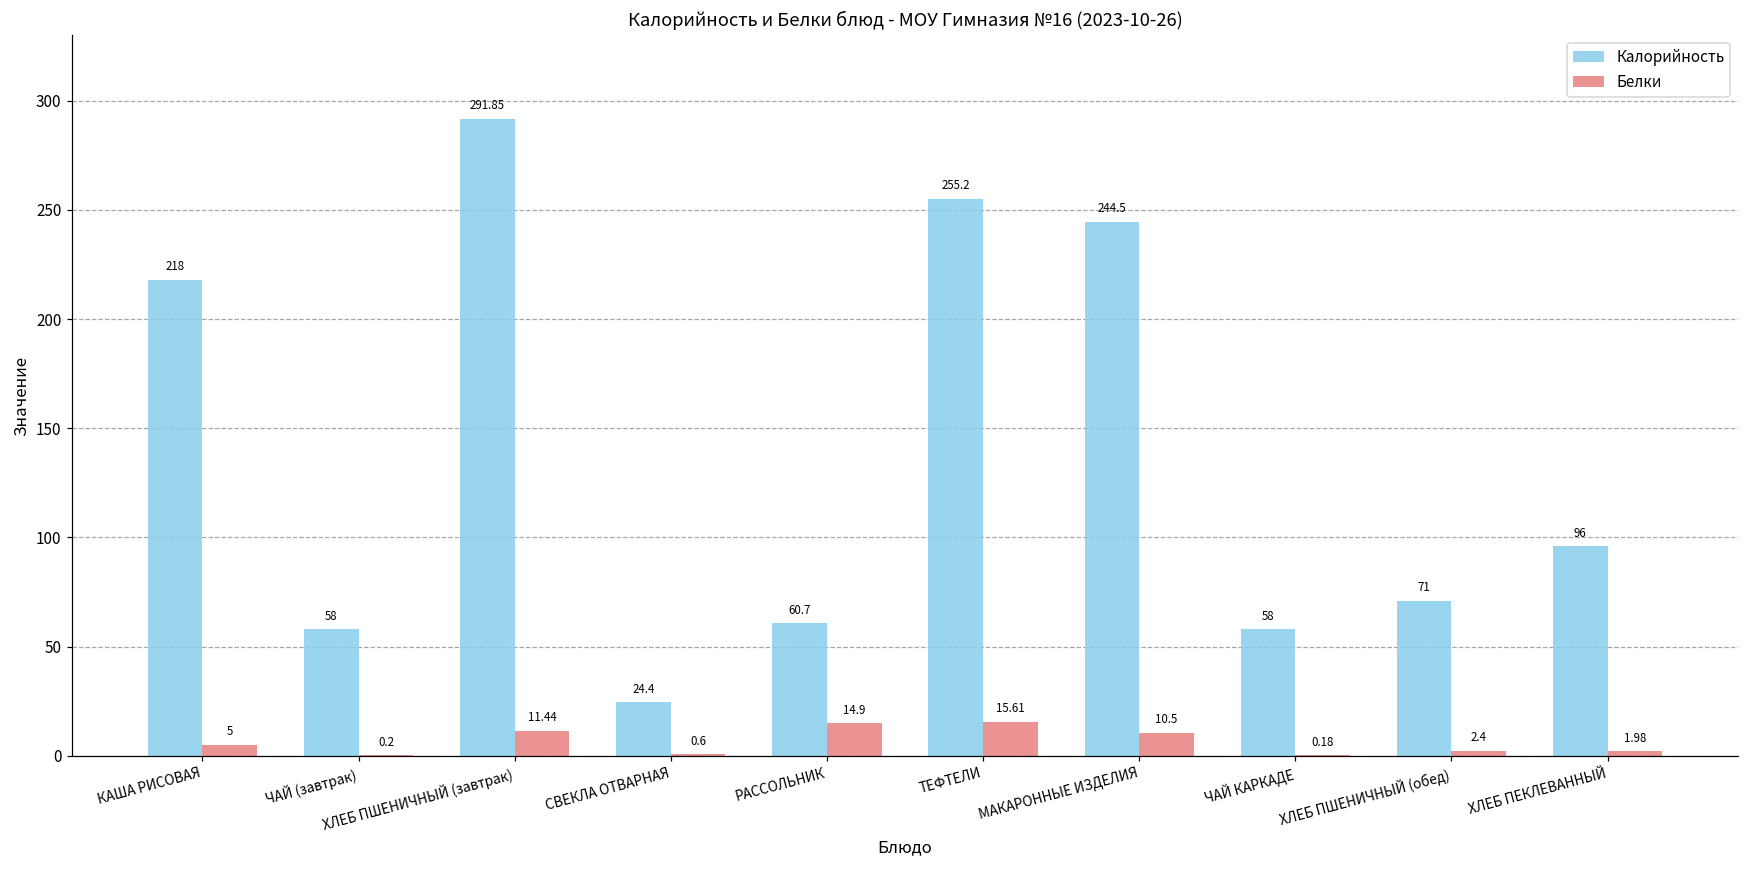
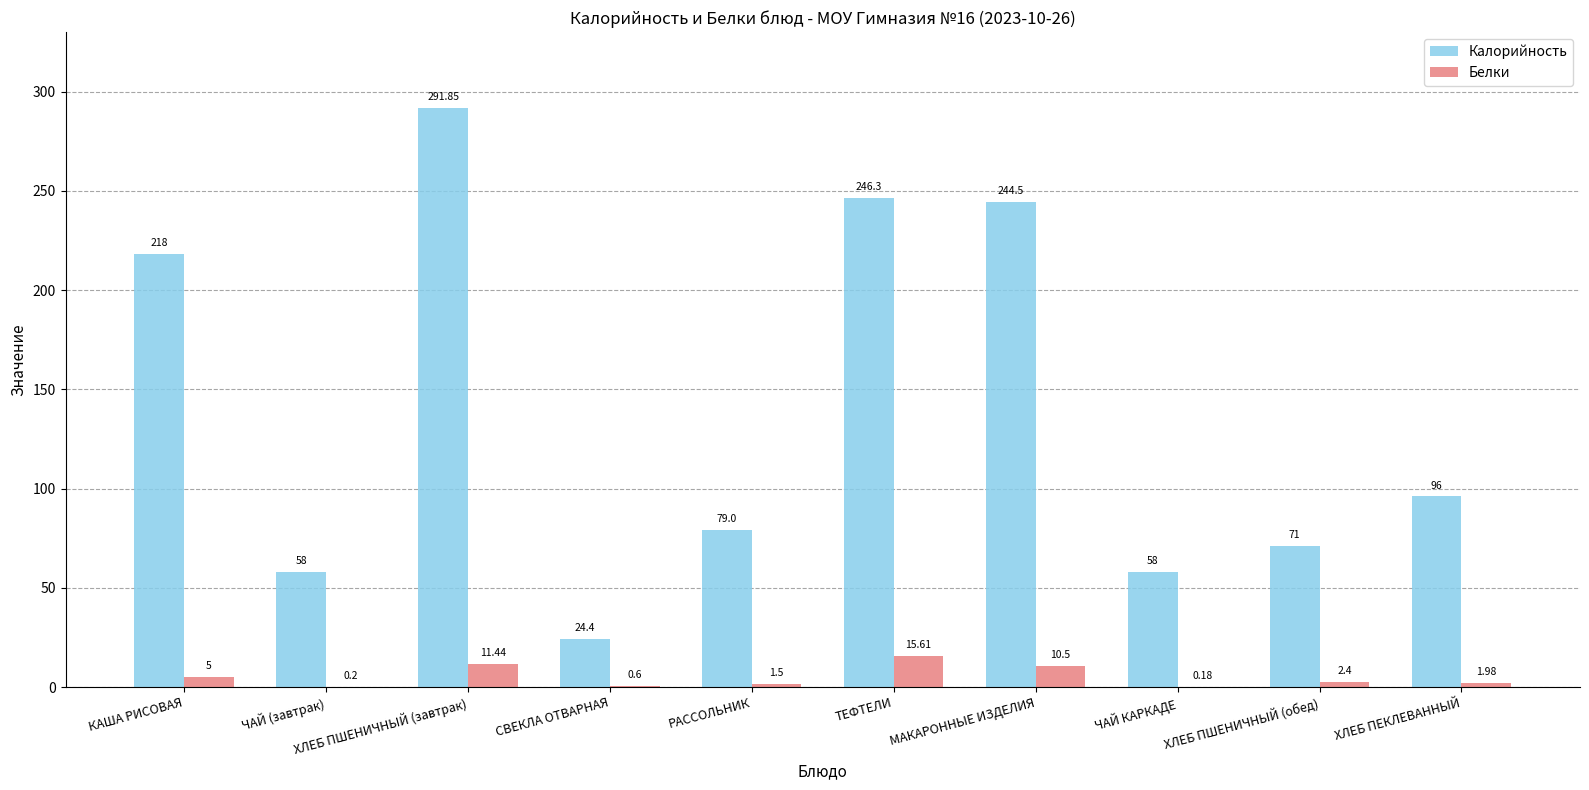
  {
    "Калорийность": {
      "КАША РИСОВАЯ": 218,
      "ЧАЙ (завтрак)": 58,
      "ХЛЕБ ПШЕНИЧНЫЙ (завтрак)": 291.85,
      "СВЕКЛА ОТВАРНАЯ": 24.4,
-     "РАССОЛЬНИК": 60.7,
-     "ТЕФТЕЛИ": 255.2,
+     "РАССОЛЬНИК": 79.0,
+     "ТЕФТЕЛИ": 246.3,
      "МАКАРОННЫЕ ИЗДЕЛИЯ": 244.5,
      "ЧАЙ КАРКАДЕ": 58,
      "ХЛЕБ ПШЕНИЧНЫЙ (обед)": 71,
      "ХЛЕБ ПЕКЛЕВАННЫЙ": 96
    },
    "Белки": {
      "КАША РИСОВАЯ": 5,
      "ЧАЙ (завтрак)": 0.2,
      "ХЛЕБ ПШЕНИЧНЫЙ (завтрак)": 11.44,
      "СВЕКЛА ОТВАРНАЯ": 0.6,
-     "РАССОЛЬНИК": 14.9,
+     "РАССОЛЬНИК": 1.5,
      "ТЕФТЕЛИ": 15.61,
      "МАКАРОННЫЕ ИЗДЕЛИЯ": 10.5,
      "ЧАЙ КАРКАДЕ": 0.18,
      "ХЛЕБ ПШЕНИЧНЫЙ (обед)": 2.4,
      "ХЛЕБ ПЕКЛЕВАННЫЙ": 1.98
    }
  }
